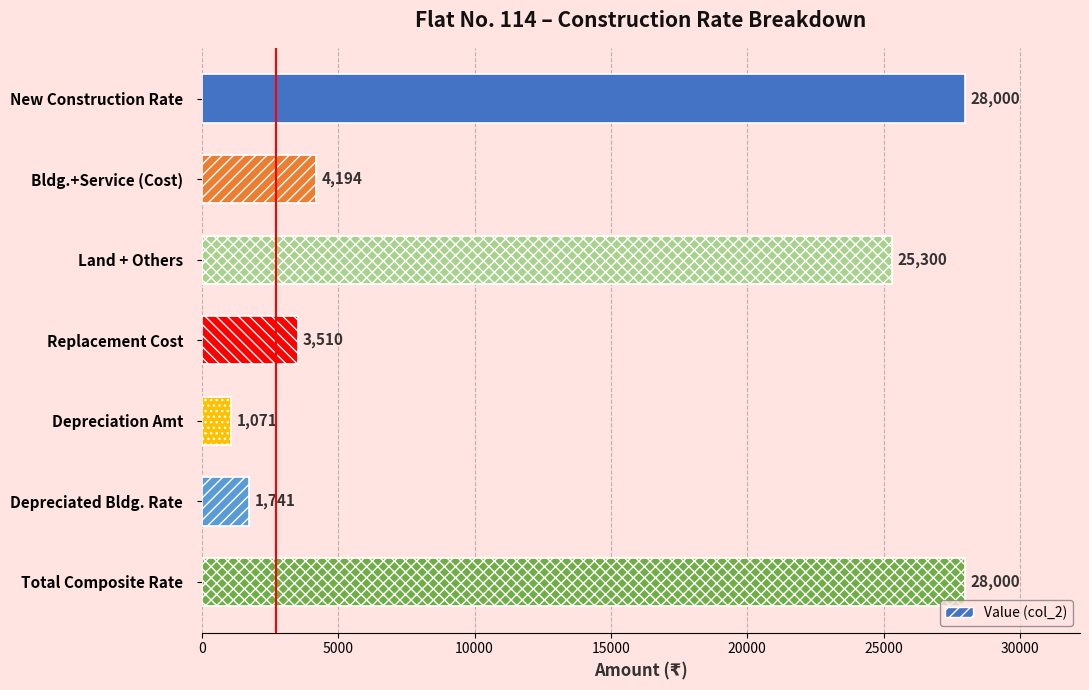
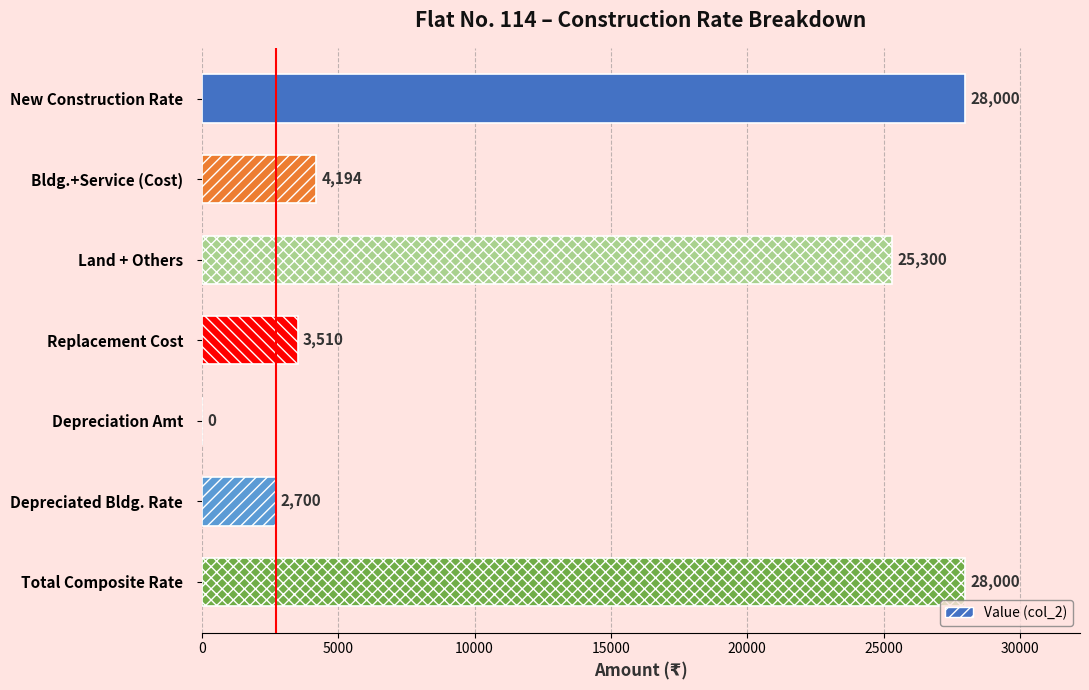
  {
    "New Construction Rate": "28,000",
    "Bldg.+Service (Cost)": "4,194",
    "Land + Others": "25,300",
    "Replacement Cost": "3,510",
-   "Depreciation Amt": "1,071",
-   "Depreciated Bldg. Rate": "1,741",
+   "Depreciation Amt": "0",
+   "Depreciated Bldg. Rate": "2,700",
    "Total Composite Rate": "28,000"
  }
